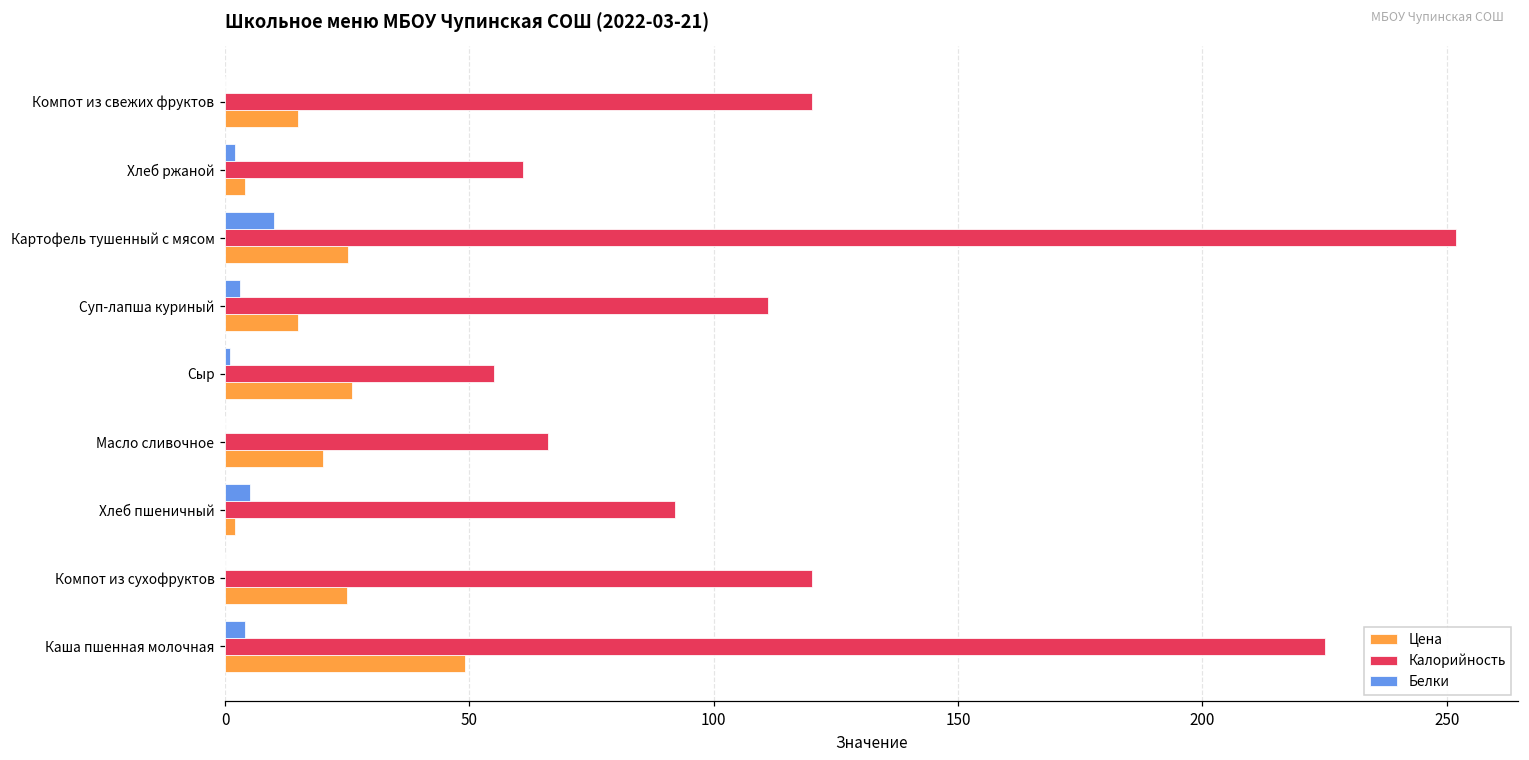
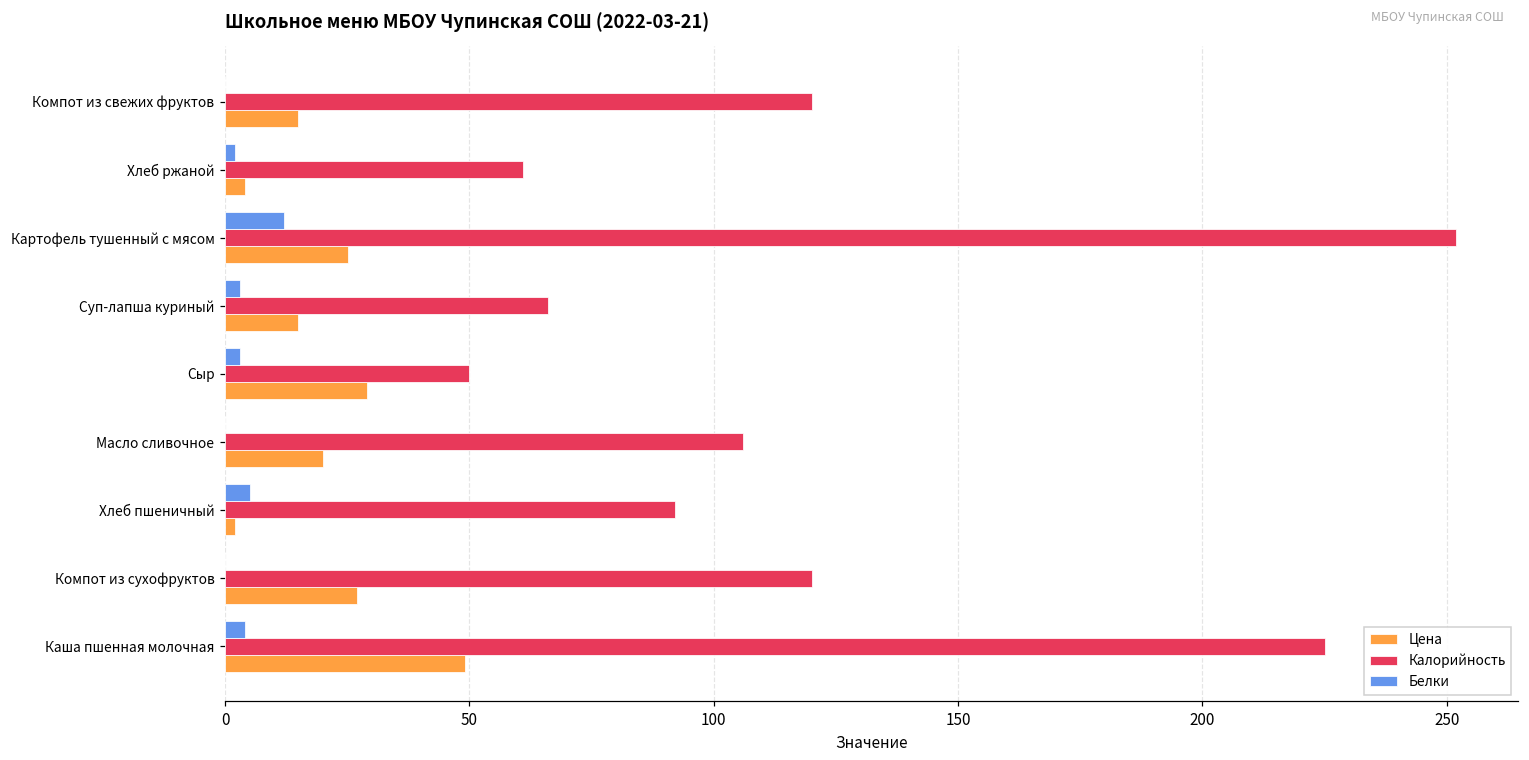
  {
    "Цена": {
      "Компот из свежих фруктов": 15,
      "Хлеб ржаной": 4,
      "Картофель тушенный с мясом": 25,
      "Суп-лапша куриный": 15,
-     "Сыр": 26,
+     "Сыр": 29,
      "Масло сливочное": 20,
      "Хлеб пшеничный": 2,
-     "Компот из сухофруктов": 25,
+     "Компот из сухофруктов": 27,
      "Каша пшенная молочная": 49
    },
    "Калорийность": {
      "Компот из свежих фруктов": 120,
      "Хлеб ржаной": 61,
      "Картофель тушенный с мясом": 252,
-     "Суп-лапша куриный": 111,
-     "Сыр": 55,
-     "Масло сливочное": 66,
+     "Суп-лапша куриный": 66,
+     "Сыр": 50,
+     "Масло сливочное": 106,
      "Хлеб пшеничный": 92,
      "Компот из сухофруктов": 120,
      "Каша пшенная молочная": 225
    },
    "Белки": {
      "Компот из свежих фруктов": 0,
      "Хлеб ржаной": 2,
-     "Картофель тушенный с мясом": 10,
+     "Картофель тушенный с мясом": 12,
      "Суп-лапша куриный": 3,
-     "Сыр": 1,
+     "Сыр": 3,
      "Масло сливочное": 0,
      "Хлеб пшеничный": 5,
      "Компот из сухофруктов": 0,
      "Каша пшенная молочная": 4
    }
  }
